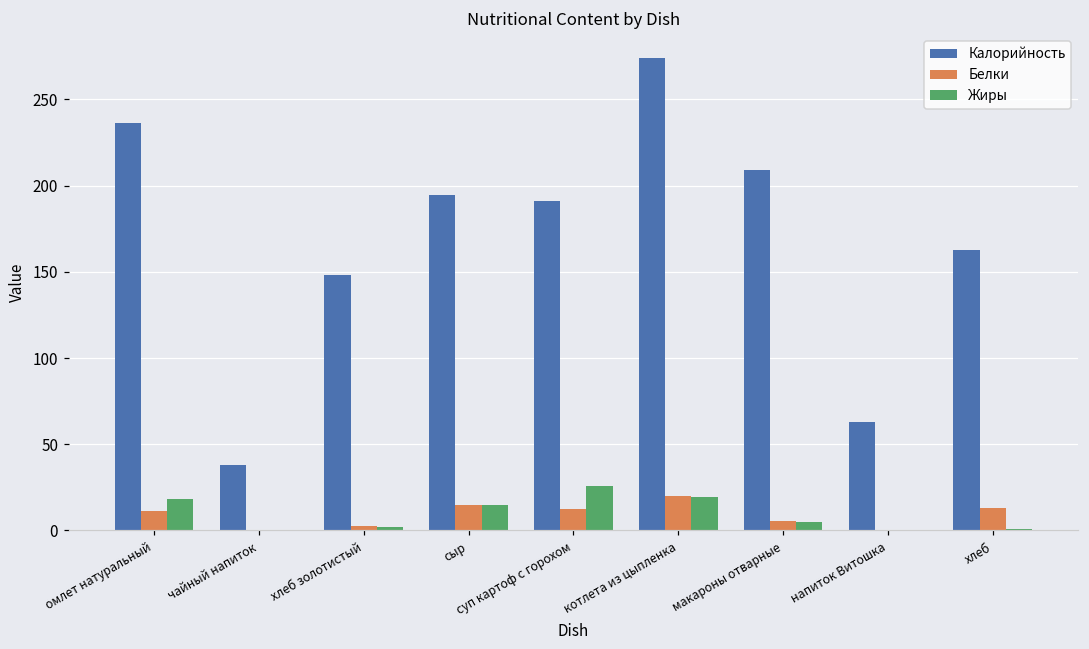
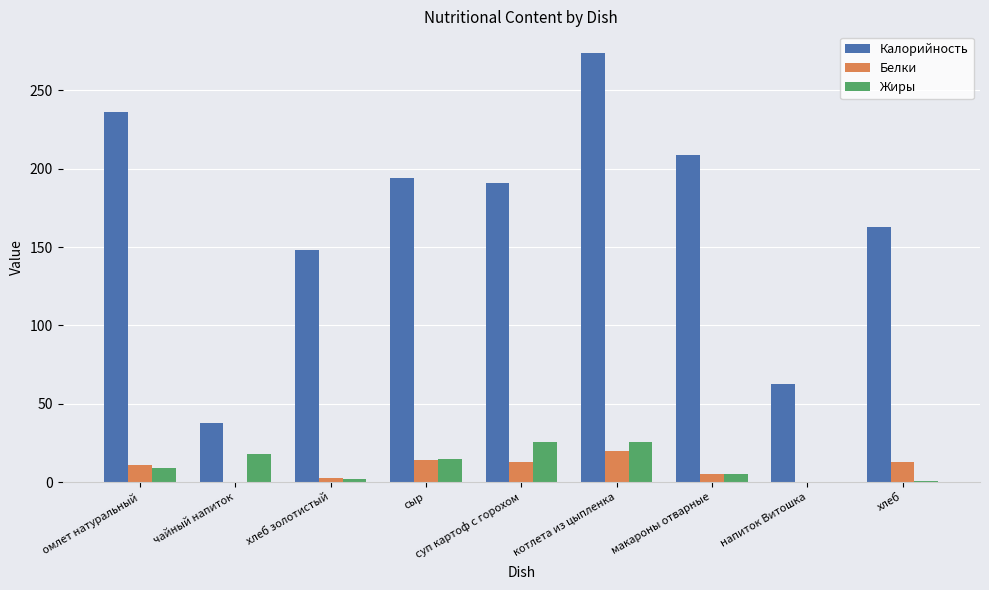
  {
    "Калорийность": {
      "омлет натуральный": 236,
      "чайный напиток": 38,
      "хлеб золотистый": 148,
      "сыр": 194,
      "суп картоф с горохом": 191,
      "котлета из цыпленка": 274,
      "макароны отварные": 209,
      "напиток Витошка": 63,
      "хлеб": 163
    },
    "Белки": {
      "омлет натуральный": 11,
      "хлеб золотистый": 3,
      "сыр": 14,
      "суп картоф с горохом": 13,
      "котлета из цыпленка": 20,
      "макароны отварные": 5,
      "напиток Витошка": 0,
      "хлеб": 13
    },
    "Жиры": {
-     "омлет натуральный": 18,
-     "чайный напиток": 0,
+     "омлет натуральный": 9,
+     "чайный напиток": 18,
      "хлеб золотистый": 2,
      "сыр": 15,
      "суп картоф с горохом": 26,
-     "котлета из цыпленка": 19,
+     "котлета из цыпленка": 25,
      "макароны отварные": 5,
      "напиток Витошка": 0
    }
  }
